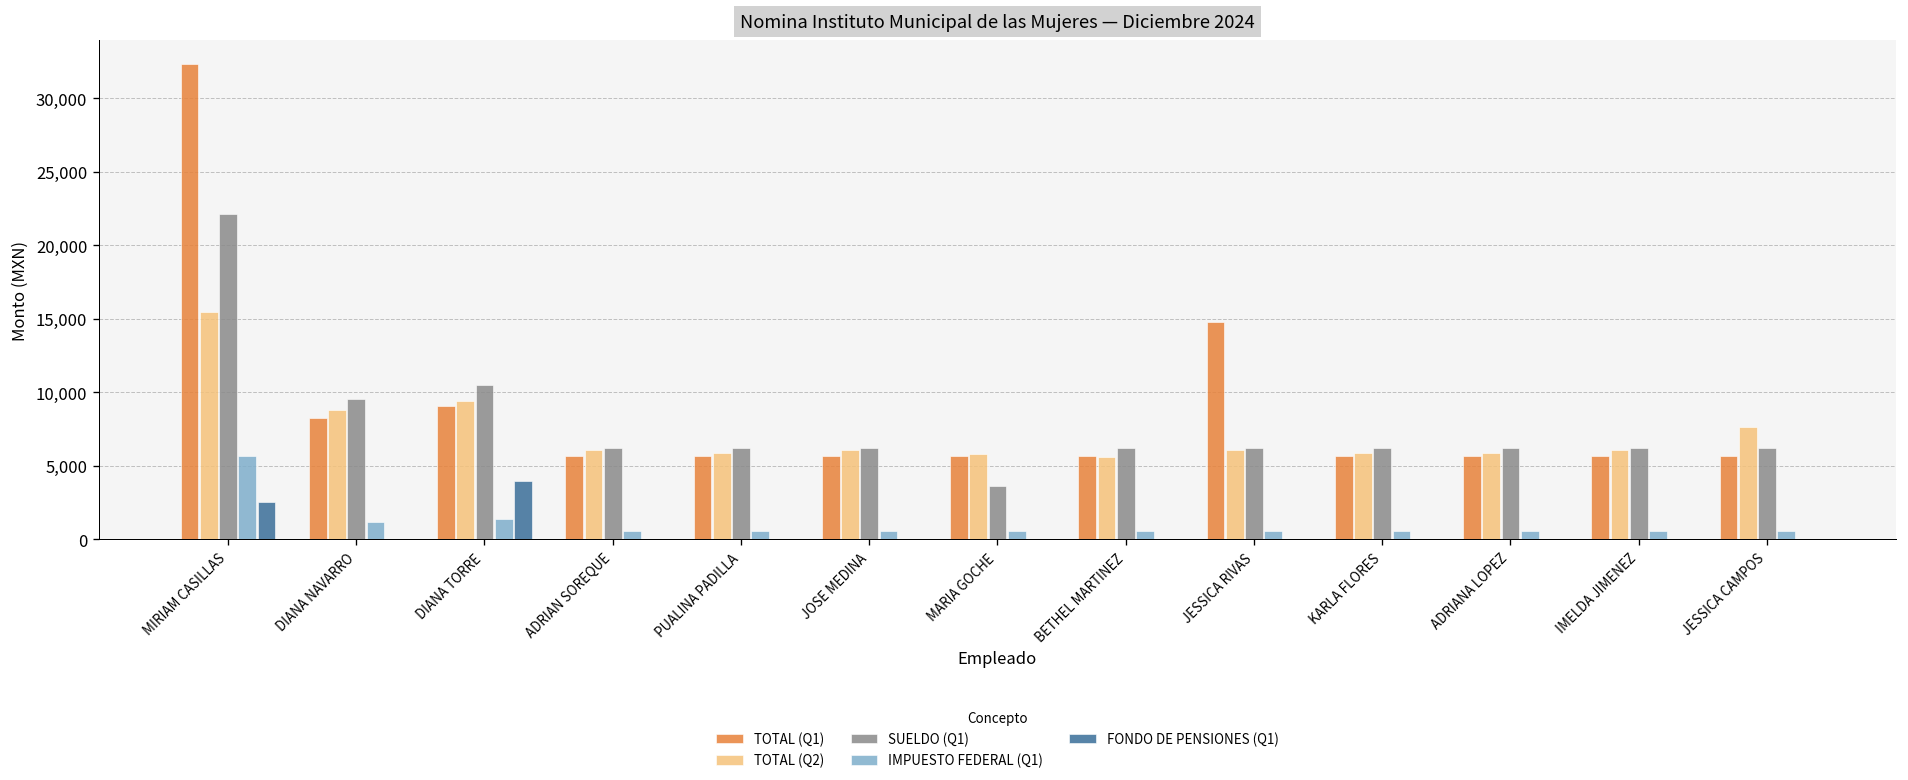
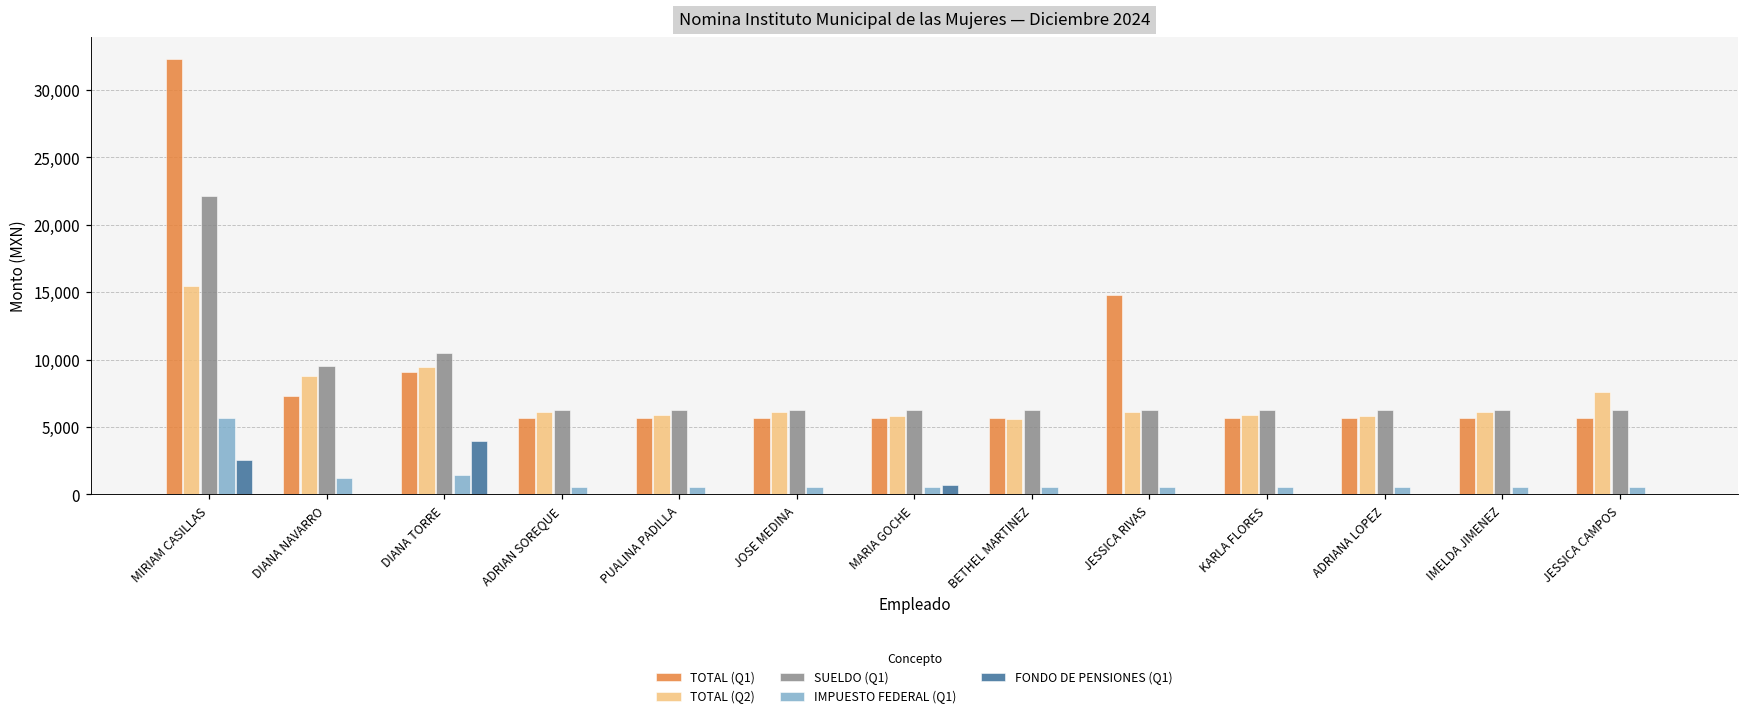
  {
    "TOTAL (Q1)": {
      "MIRIAM CASILLAS": "32,300",
-     "DIANA NAVARRO": "8,300",
+     "DIANA NAVARRO": "7,300",
      "DIANA TORRE": "9,100",
      "ADRIAN SOREQUE": "5,700",
      "PUALINA PADILLA": "5,700",
      "JOSE MEDINA": "5,700",
      "MARIA GOCHE": "5,700",
      "BETHEL MARTINEZ": "5,700",
      "JESSICA RIVAS": "14,800",
      "KARLA FLORES": "5,700",
      "ADRIANA LOPEZ": "5,700",
      "IMELDA JIMENEZ": "5,700",
      "JESSICA CAMPOS": "5,700"
    },
    "TOTAL (Q2)": {
      "MIRIAM CASILLAS": "15,500",
      "DIANA NAVARRO": "8,800",
      "DIANA TORRE": "9,400",
      "ADRIAN SOREQUE": "6,100",
      "PUALINA PADILLA": "5,900",
      "JOSE MEDINA": "6,100",
      "MARIA GOCHE": "5,800",
      "BETHEL MARTINEZ": "5,600",
      "JESSICA RIVAS": "6,100",
      "KARLA FLORES": "5,900",
      "ADRIANA LOPEZ": "5,800",
      "IMELDA JIMENEZ": "6,100",
      "JESSICA CAMPOS": "7,600"
    },
    "SUELDO (Q1)": {
      "MIRIAM CASILLAS": "22,100",
      "DIANA NAVARRO": "9,500",
      "DIANA TORRE": "10,500",
      "ADRIAN SOREQUE": "6,200",
      "PUALINA PADILLA": "6,200",
      "JOSE MEDINA": "6,200",
-     "MARIA GOCHE": "3,600",
+     "MARIA GOCHE": "6,200",
      "BETHEL MARTINEZ": "6,200",
      "JESSICA RIVAS": "6,200",
      "KARLA FLORES": "6,200",
      "ADRIANA LOPEZ": "6,200",
      "IMELDA JIMENEZ": "6,200",
      "JESSICA CAMPOS": "6,200"
    },
    "IMPUESTO FEDERAL (Q1)": {
      "MIRIAM CASILLAS": "5,600",
      "DIANA NAVARRO": "1,200",
      "DIANA TORRE": "1,400",
      "ADRIAN SOREQUE": "600",
      "PUALINA PADILLA": "600",
      "JOSE MEDINA": "600",
      "MARIA GOCHE": "600",
      "BETHEL MARTINEZ": "600",
      "JESSICA RIVAS": "600",
      "KARLA FLORES": "600",
      "ADRIANA LOPEZ": "600",
      "IMELDA JIMENEZ": "600",
      "JESSICA CAMPOS": "600"
    },
    "FONDO DE PENSIONES (Q1)": {
      "MIRIAM CASILLAS": "2,500",
      "DIANA NAVARRO": "0",
      "DIANA TORRE": "3,900",
      "ADRIAN SOREQUE": "0",
      "PUALINA PADILLA": "0",
      "JOSE MEDINA": "0",
-     "MARIA GOCHE": "0",
+     "MARIA GOCHE": "700",
      "BETHEL MARTINEZ": "0",
      "JESSICA RIVAS": "0",
      "KARLA FLORES": "0",
      "ADRIANA LOPEZ": "0",
      "IMELDA JIMENEZ": "0",
      "JESSICA CAMPOS": "0"
    }
  }
